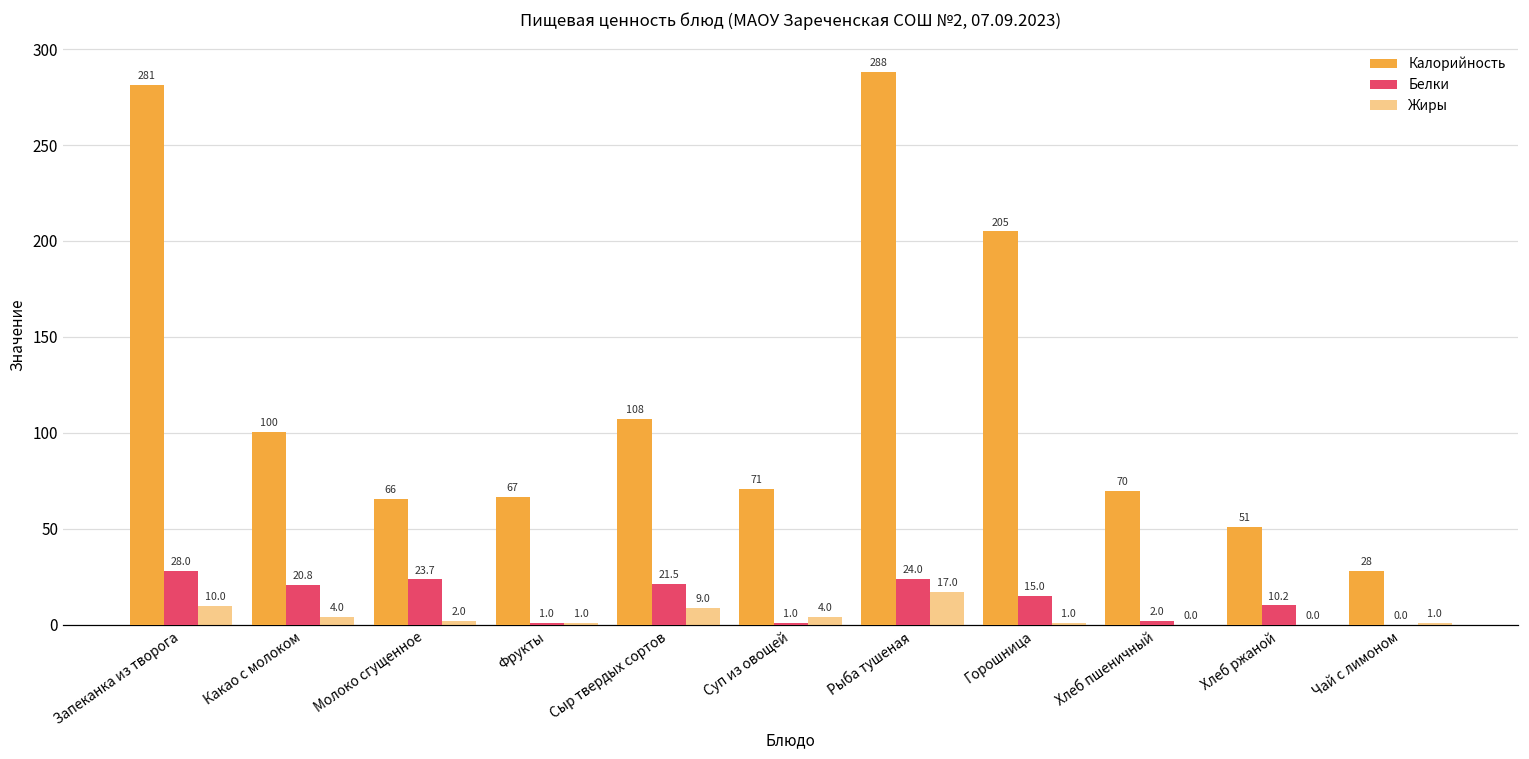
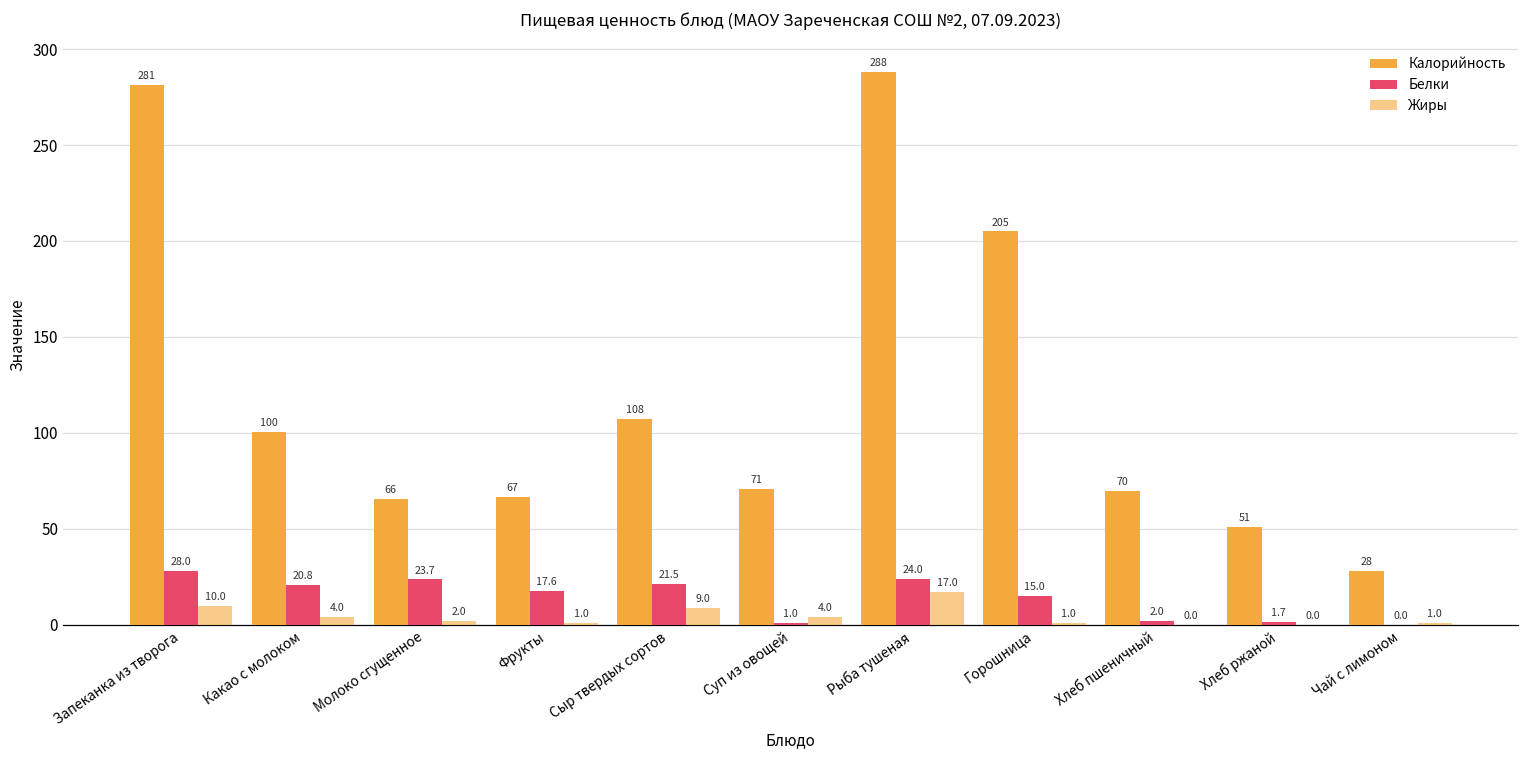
  {
    "Белки": {
      "Запеканка из творога": 28.0,
      "Какао с молоком": 20.8,
      "Молоко сгущенное": 23.7,
-     "Фрукты": 1.0,
+     "Фрукты": 17.6,
      "Сыр твердых сортов": 21.5,
      "Суп из овощей": 1.0,
      "Рыба тушеная": 24.0,
      "Горошница": 15.0,
      "Хлеб пшеничный": 2.0,
-     "Хлеб ржаной": 10.2,
+     "Хлеб ржаной": 1.7,
      "Чай с лимоном": 0.0
    }
  }
